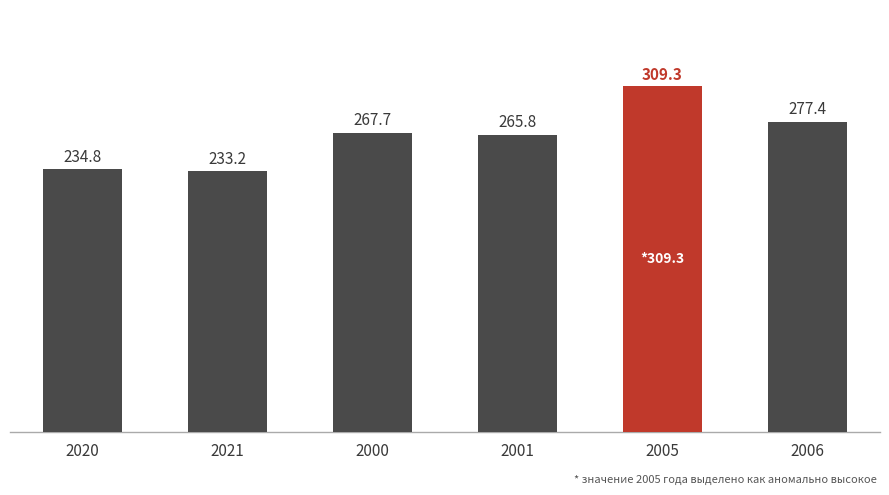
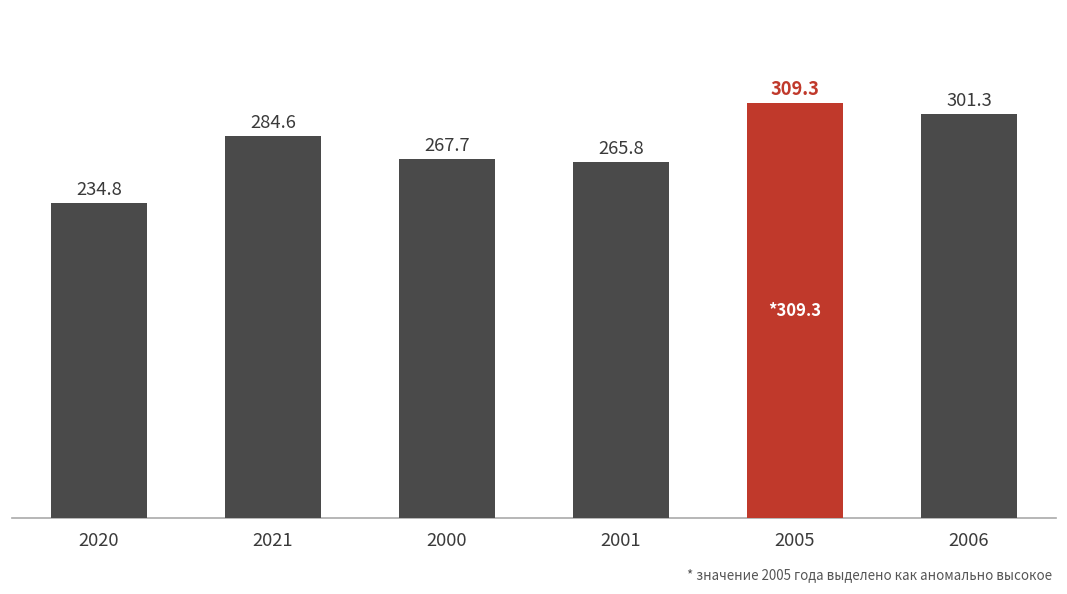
  {
    "2020": 234.8,
-   "2021": 233.2,
+   "2021": 284.6,
    "2000": 267.7,
    "2001": 265.8,
    "2005": 309.3,
-   "2006": 277.4
+   "2006": 301.3
  }
